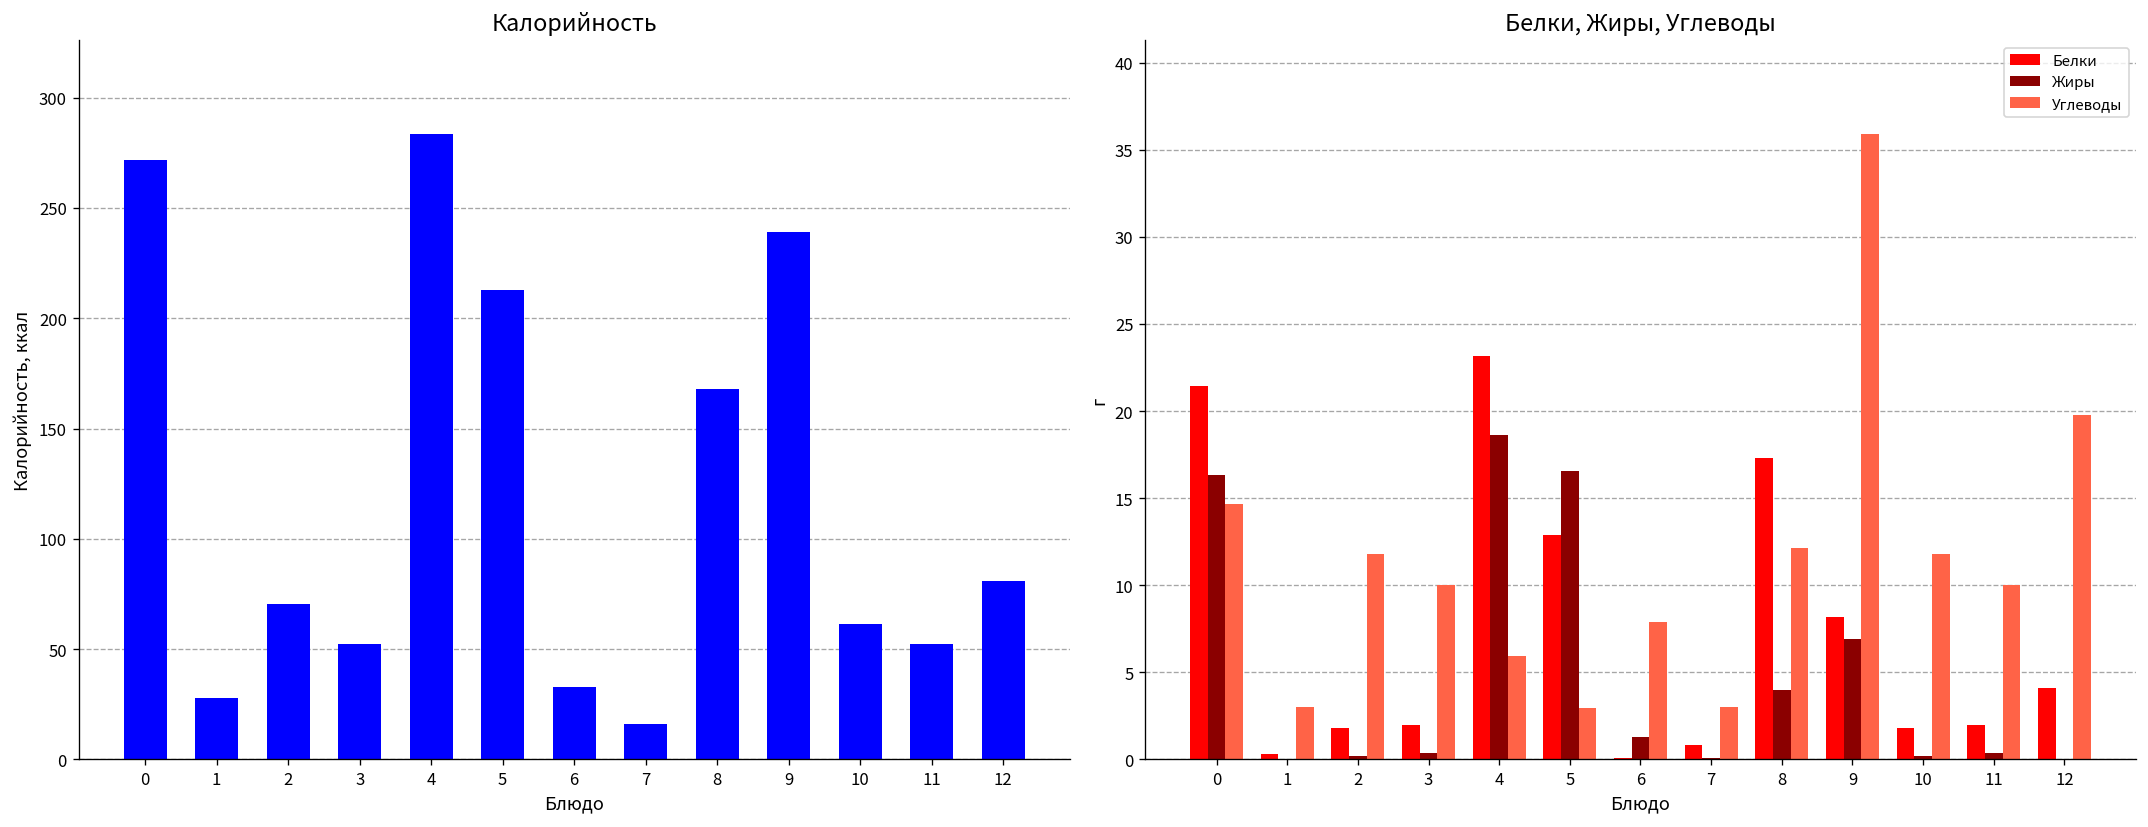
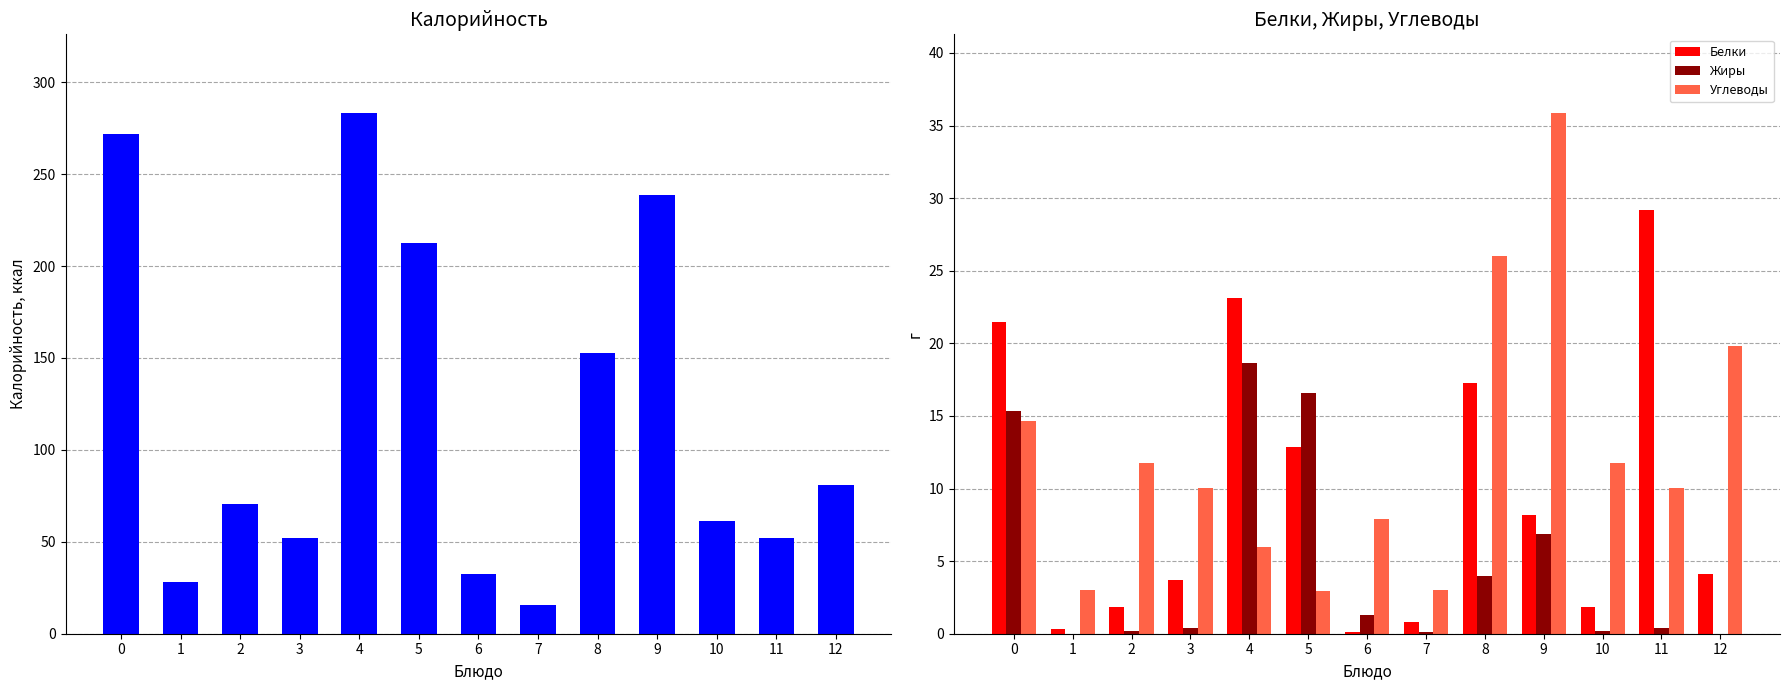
  {
    "Калорийность": {
      "0": 272,
      "1": 28,
      "2": 71,
      "3": 52,
      "4": 284,
      "5": 213,
      "6": 33,
      "7": 16,
-     "8": 168,
+     "8": 153,
      "9": 239,
      "10": 62,
      "11": 52,
      "12": 81
    },
    "Белки, Жиры, Углеводы": {
      "Белки": {
        "0": 21.4,
        "1": 0.3,
        "2": 1.8,
-       "3": 2.0,
+       "3": 3.7,
        "4": 23.1,
        "5": 12.9,
        "7": 0.8,
        "8": 17.3,
        "9": 8.2,
        "10": 1.8,
-       "11": 2.0,
+       "11": 29.2,
        "12": 4.1
      },
      "Жиры": {
-       "0": 16.3,
+       "0": 15.3,
        "1": 0.0,
        "2": 0.2,
        "3": 0.4,
        "4": 18.6,
        "5": 16.6,
        "6": 1.3,
        "8": 4.0,
        "9": 6.9,
        "10": 0.2,
        "11": 0.4,
        "12": 0.0
      },
      "Углеводы": {
        "0": 14.6,
        "1": 3.0,
        "2": 11.8,
        "3": 10.0,
        "4": 5.9,
        "5": 3.0,
        "6": 7.9,
        "7": 3.0,
-       "8": 12.1,
+       "8": 26.0,
        "9": 35.9,
        "10": 11.8,
        "11": 10.0,
        "12": 19.8
      }
    }
  }
